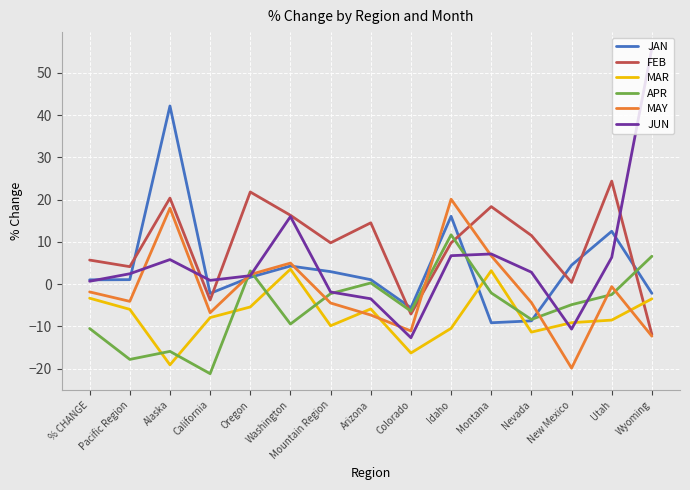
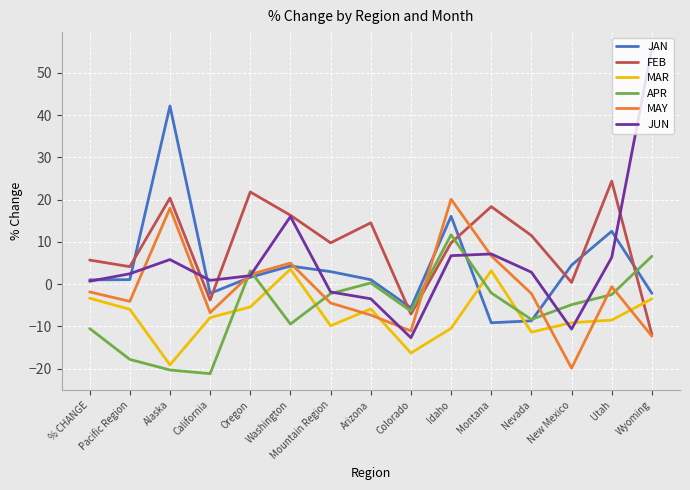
  {
    "JAN": {
      "Pacific Region": 1,
      "Alaska": 42,
      "California": -2,
      "Washington": 4,
      "Mountain Region": 3,
      "Arizona": 1,
      "Colorado": -6,
      "Idaho": 16,
      "Montana": -9,
      "New Mexico": 4,
      "Utah": 12,
      "Wyoming": -2
    },
    "FEB": {
      "% CHANGE": 6,
      "Pacific Region": 4,
      "Alaska": 20,
      "California": -4,
      "Oregon": 22,
      "Mountain Region": 10,
      "Arizona": 14,
      "Colorado": -7,
      "Idaho": 10,
      "Montana": 18,
      "Nevada": 11,
      "New Mexico": 0,
      "Utah": 24
    },
    "MAR": {
      "% CHANGE": -3,
      "Pacific Region": -6,
      "Alaska": -19,
      "California": -8,
      "Oregon": -5,
      "Washington": 4,
      "Mountain Region": -10,
      "Arizona": -6,
      "Colorado": -16,
      "Idaho": -10,
      "Montana": 3,
      "Nevada": -11,
      "New Mexico": -9,
      "Utah": -9,
      "Wyoming": -3
    },
    "APR": {
      "% CHANGE": -11,
      "Pacific Region": -18,
-     "Alaska": -16,
+     "Alaska": -20,
      "California": -21,
      "Oregon": 3,
      "Washington": -9,
      "Arizona": 0,
      "Colorado": -6,
      "Idaho": 12,
      "Montana": -2,
      "New Mexico": -5,
      "Utah": -2,
      "Wyoming": 7
    },
    "MAY": {
      "% CHANGE": -2,
      "Pacific Region": -4,
      "Alaska": 18,
      "California": -7,
      "Washington": 5,
      "Mountain Region": -4,
      "Arizona": -7,
      "Colorado": -11,
      "Idaho": 20,
-     "Nevada": -4,
+     "Nevada": -2,
      "New Mexico": -20,
      "Utah": -1
    },
    "JUN": {
      "Pacific Region": 2,
      "Alaska": 6,
      "California": 1,
      "Arizona": -3,
      "Colorado": -13,
      "Idaho": 7,
      "Nevada": 3,
      "New Mexico": -11,
      "Utah": 6
    }
  }
